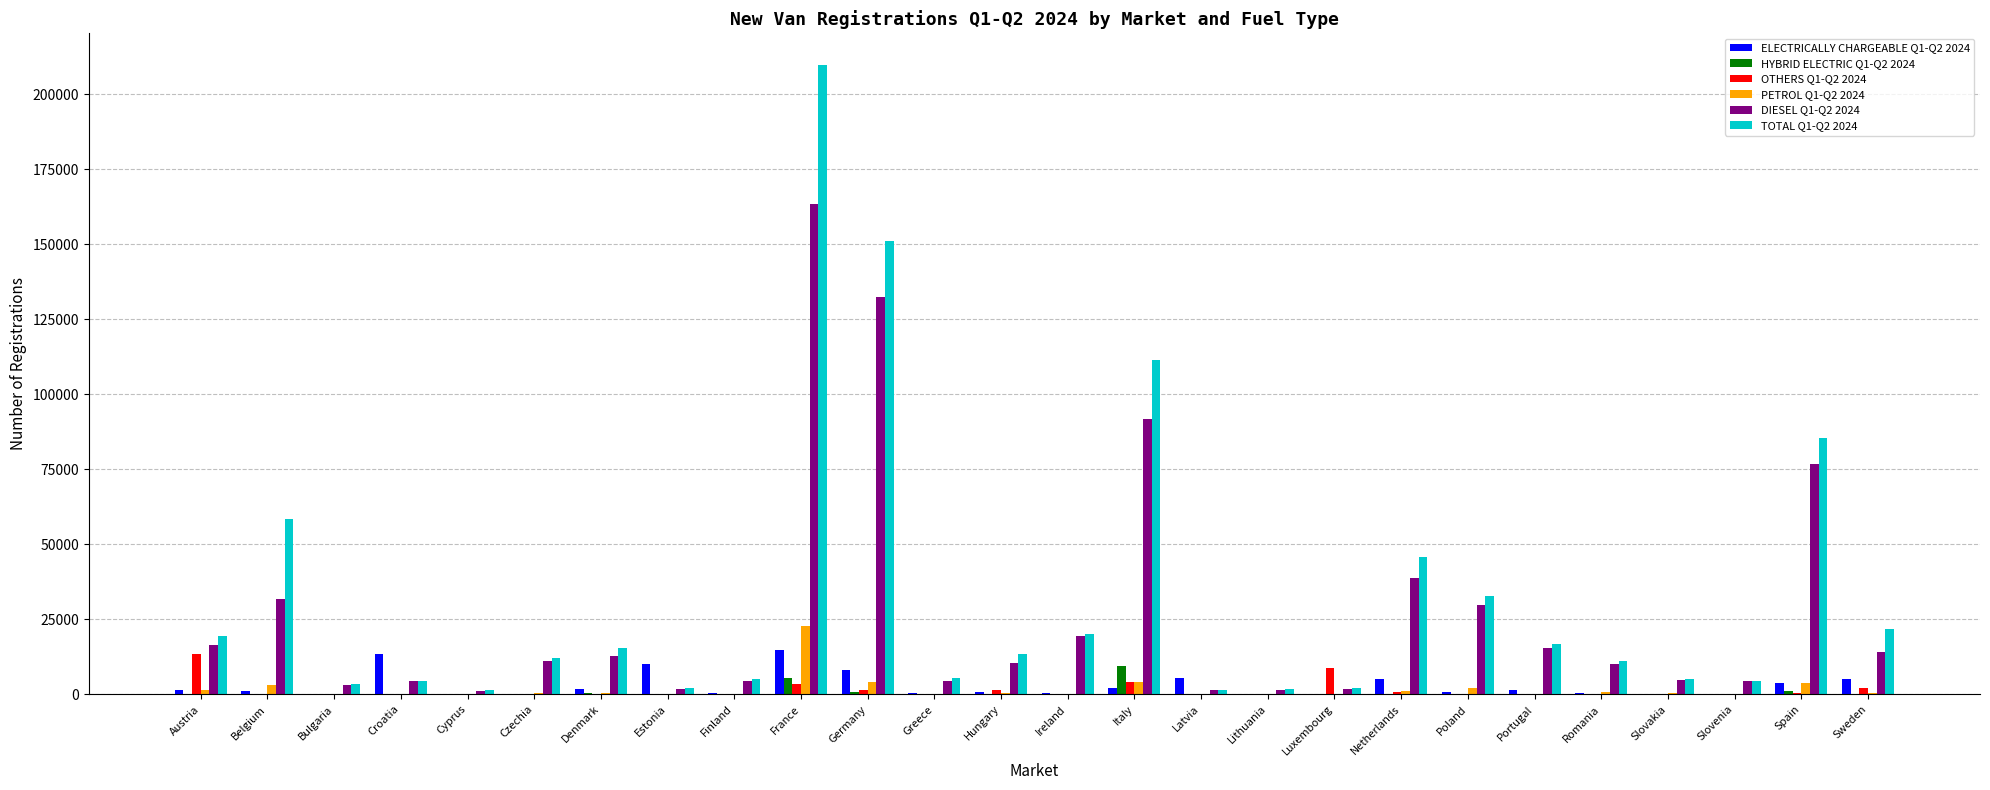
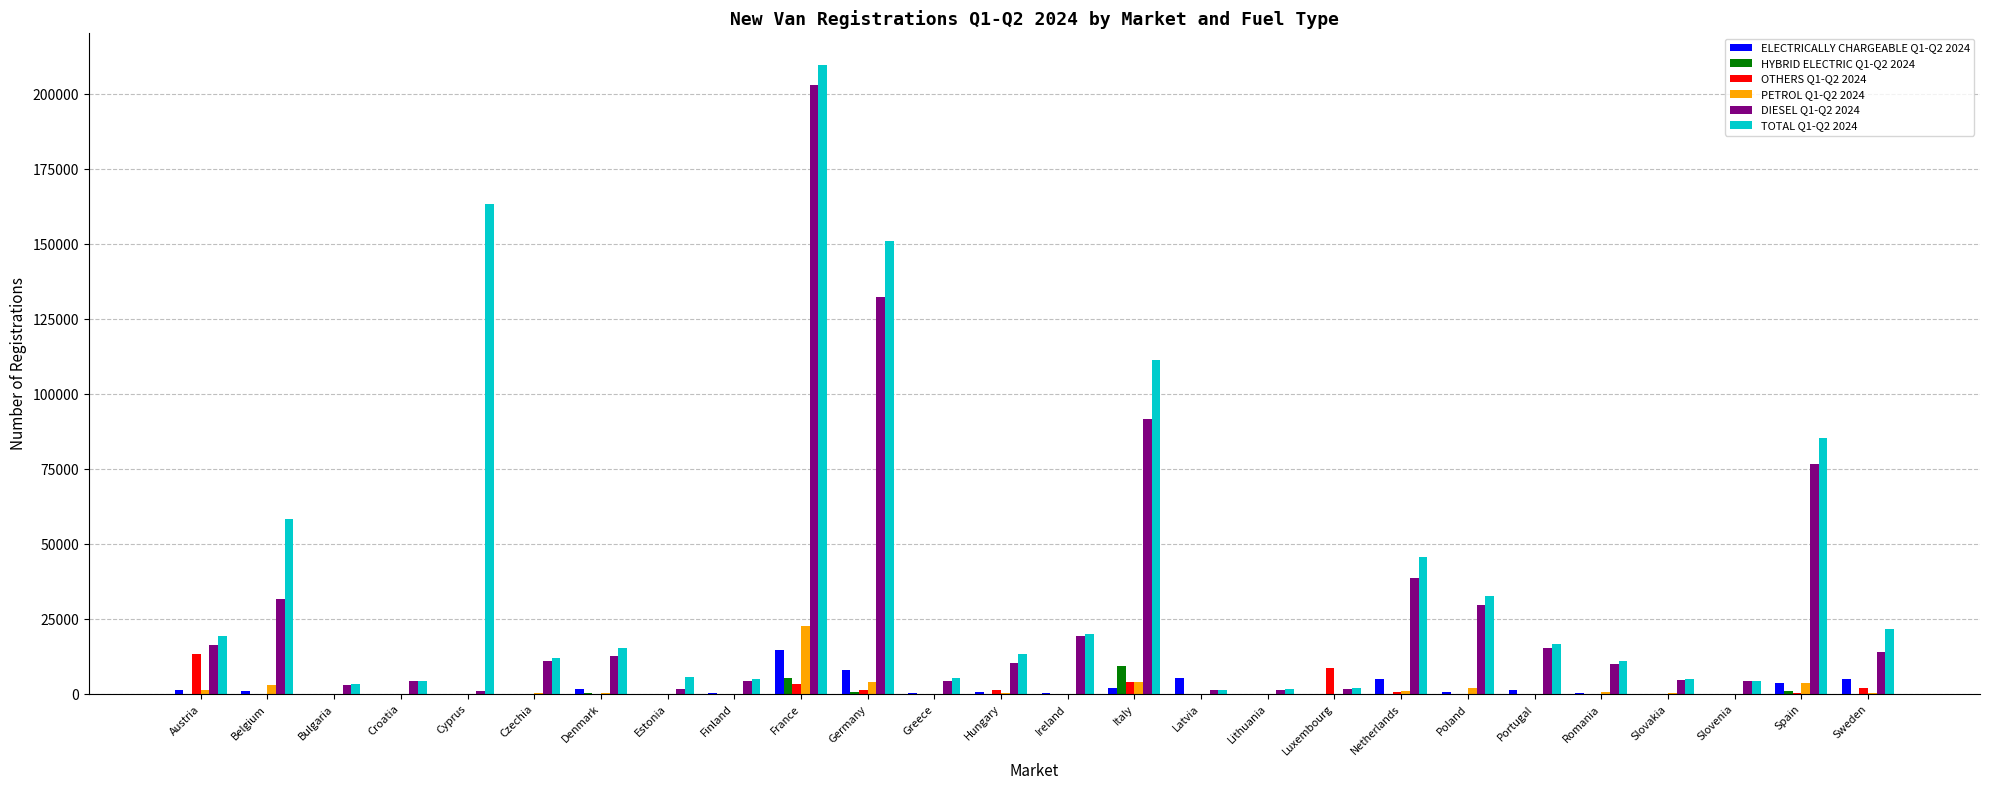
  {
    "ELECTRICALLY CHARGEABLE Q1-Q2 2024": {
      "Austria": 2000,
      "Belgium": 1000,
-     "Croatia": 14000,
+     "Croatia": 0,
      "Denmark": 2000,
-     "Estonia": 10000,
+     "Estonia": 0,
      "France": 15000,
      "Germany": 8000,
      "Italy": 2000,
      "Latvia": 5000,
      "Netherlands": 5000,
      "Poland": 1000,
      "Portugal": 1000,
      "Spain": 4000,
      "Sweden": 5000
    },
    "HYBRID ELECTRIC Q1-Q2 2024": {
      "Bulgaria": 0,
      "Czechia": 0,
      "France": 5000,
      "Italy": 9000,
      "Latvia": 0,
      "Luxembourg": 0,
      "Spain": 1000,
      "Sweden": 0
    },
    "OTHERS Q1-Q2 2024": {
      "Austria": 14000,
      "Bulgaria": 0,
      "Cyprus": 0,
      "Denmark": 0,
      "Estonia": 0,
      "France": 4000,
      "Germany": 2000,
      "Hungary": 2000,
      "Italy": 4000,
      "Latvia": 0,
      "Lithuania": 0,
      "Luxembourg": 9000,
      "Netherlands": 1000,
      "Sweden": 2000
    },
    "PETROL Q1-Q2 2024": {
      "Austria": 1000,
      "Belgium": 3000,
      "France": 23000,
      "Germany": 4000,
      "Italy": 4000,
      "Netherlands": 1000,
      "Poland": 2000,
      "Spain": 4000
    },
    "DIESEL Q1-Q2 2024": {
      "Austria": 17000,
      "Belgium": 32000,
      "Bulgaria": 3000,
      "Croatia": 4000,
      "Cyprus": 1000,
      "Czechia": 11000,
      "Denmark": 13000,
      "Estonia": 2000,
      "Finland": 5000,
-     "France": 163000,
+     "France": 203000,
      "Germany": 133000,
      "Greece": 5000,
      "Hungary": 11000,
      "Ireland": 19000,
      "Italy": 92000,
      "Latvia": 1000,
      "Lithuania": 1000,
      "Luxembourg": 2000,
      "Netherlands": 39000,
      "Poland": 30000,
      "Portugal": 15000,
      "Romania": 10000,
      "Slovakia": 5000,
      "Slovenia": 4000,
      "Spain": 77000,
      "Sweden": 14000
    },
    "TOTAL Q1-Q2 2024": {
      "Austria": 20000,
      "Belgium": 59000,
      "Bulgaria": 3000,
      "Croatia": 4000,
-     "Cyprus": 1000,
+     "Cyprus": 163000,
      "Czechia": 12000,
      "Denmark": 15000,
-     "Estonia": 2000,
+     "Estonia": 6000,
      "Finland": 5000,
      "France": 210000,
      "Germany": 151000,
      "Greece": 5000,
      "Hungary": 13000,
      "Ireland": 20000,
      "Italy": 111000,
      "Latvia": 1000,
      "Lithuania": 2000,
      "Luxembourg": 2000,
      "Netherlands": 46000,
      "Poland": 33000,
      "Portugal": 17000,
      "Romania": 11000,
      "Slovakia": 5000,
      "Slovenia": 5000,
      "Spain": 86000,
      "Sweden": 22000
    }
  }
